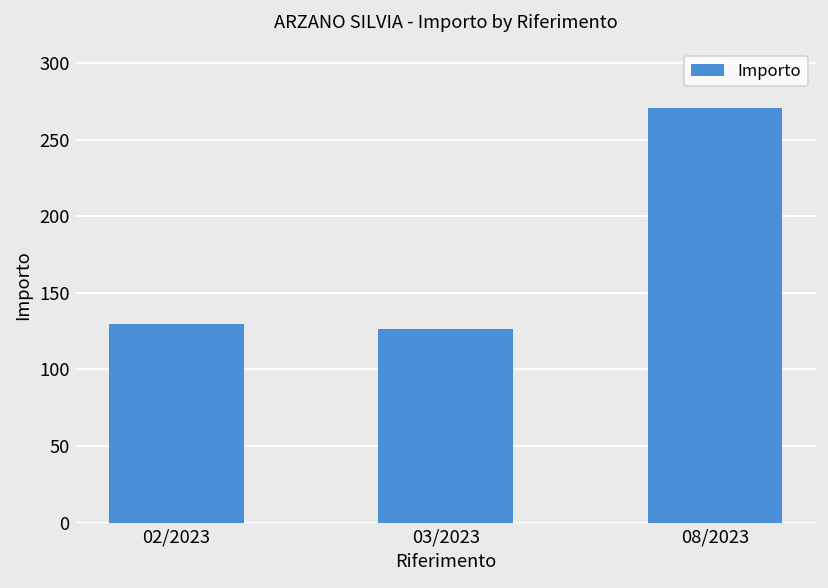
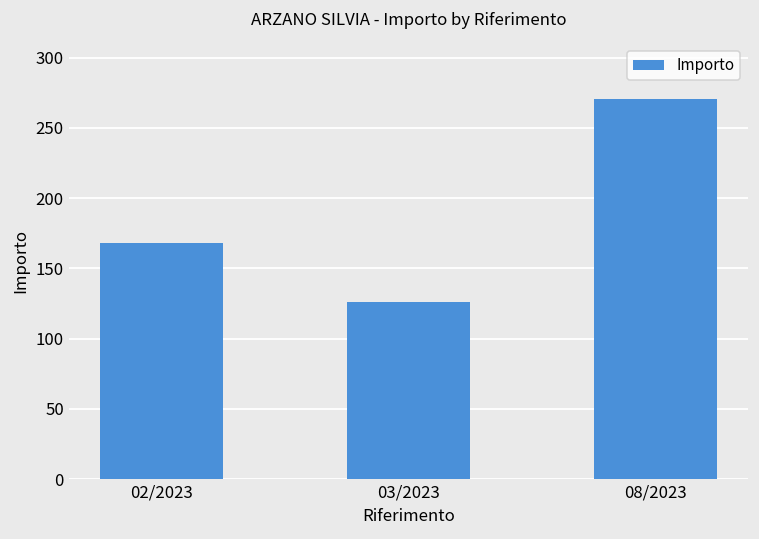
  {
-   "02/2023": 129,
+   "02/2023": 168,
    "03/2023": 126,
    "08/2023": 270
  }
